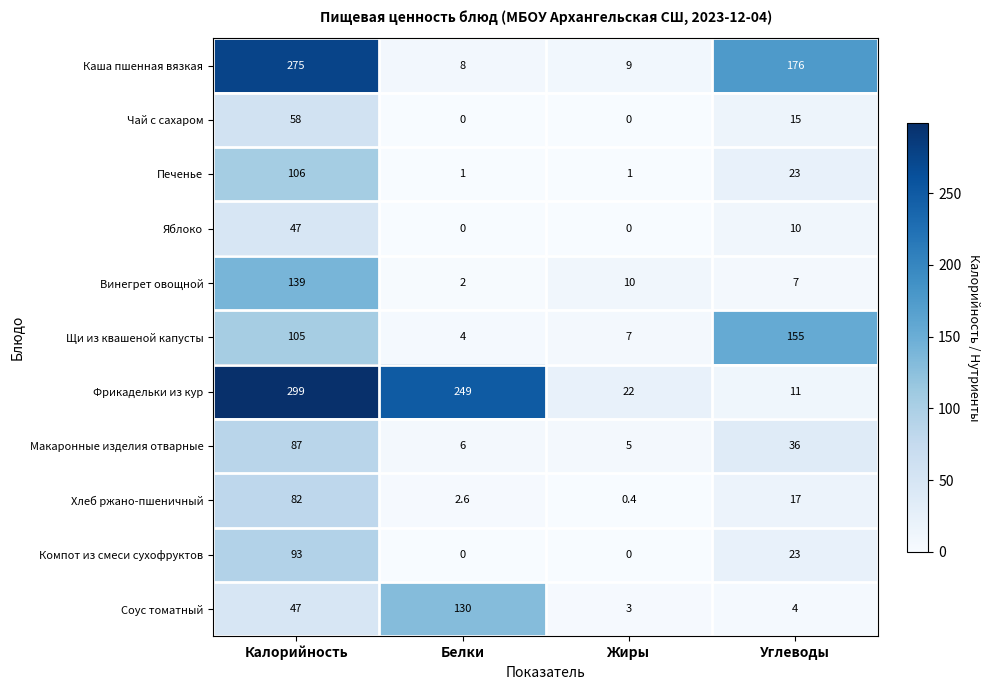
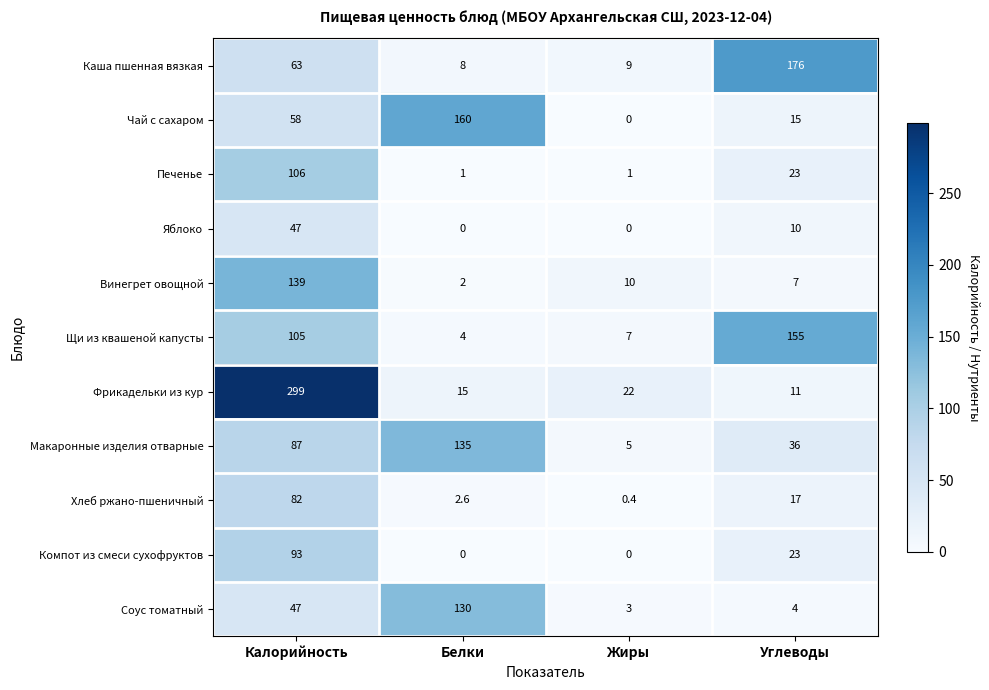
  {
    "Каша пшенная вязкая": {
-     "Калорийность": 275,
+     "Калорийность": 63,
      "Белки": 8,
      "Жиры": 9,
      "Углеводы": 176
    },
    "Чай с сахаром": {
      "Калорийность": 58,
-     "Белки": 0,
+     "Белки": 160,
      "Жиры": 0,
      "Углеводы": 15
    },
    "Печенье": {
      "Калорийность": 106,
      "Белки": 1,
      "Жиры": 1,
      "Углеводы": 23
    },
    "Яблоко": {
      "Калорийность": 47,
      "Белки": 0,
      "Жиры": 0,
      "Углеводы": 10
    },
    "Винегрет овощной": {
      "Калорийность": 139,
      "Белки": 2,
      "Жиры": 10,
      "Углеводы": 7
    },
    "Щи из квашеной капусты": {
      "Калорийность": 105,
      "Белки": 4,
      "Жиры": 7,
      "Углеводы": 155
    },
    "Фрикадельки из кур": {
      "Калорийность": 299,
-     "Белки": 249,
+     "Белки": 15,
      "Жиры": 22,
      "Углеводы": 11
    },
    "Макаронные изделия отварные": {
      "Калорийность": 87,
-     "Белки": 6,
+     "Белки": 135,
      "Жиры": 5,
      "Углеводы": 36
    },
    "Хлеб ржано-пшеничный": {
      "Калорийность": 82,
      "Белки": 2.6,
      "Жиры": 0.4,
      "Углеводы": 17
    },
    "Компот из смеси сухофруктов": {
      "Калорийность": 93,
      "Белки": 0,
      "Жиры": 0,
      "Углеводы": 23
    },
    "Соус томатный": {
      "Калорийность": 47,
      "Белки": 130,
      "Жиры": 3,
      "Углеводы": 4
    }
  }
